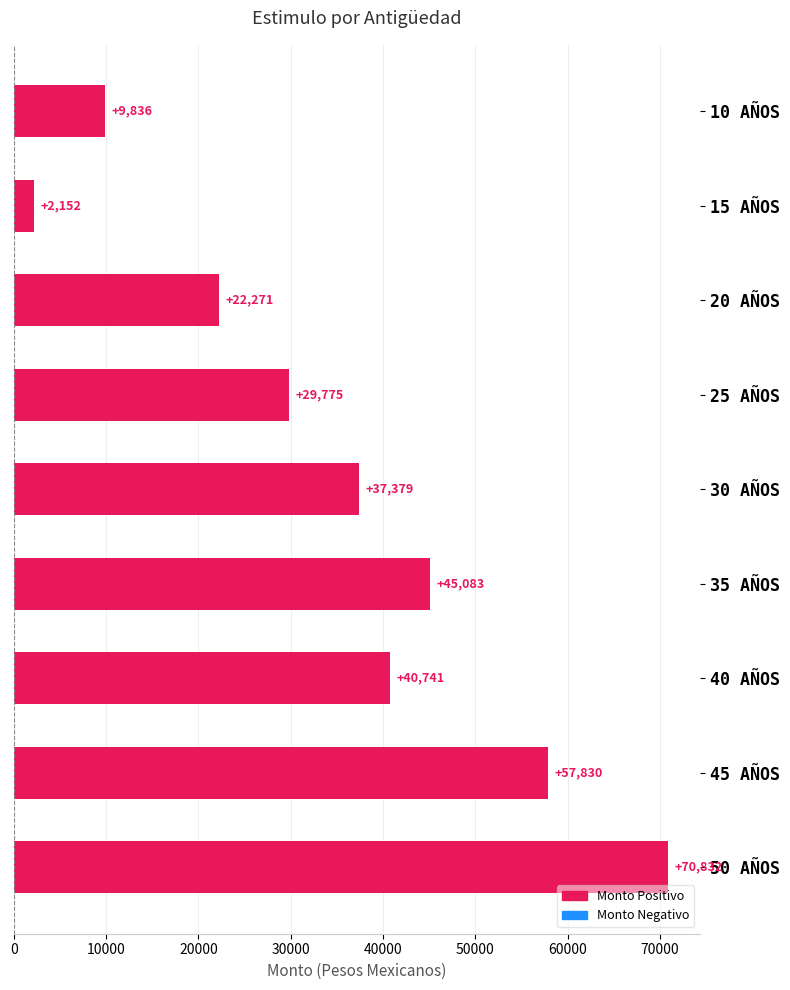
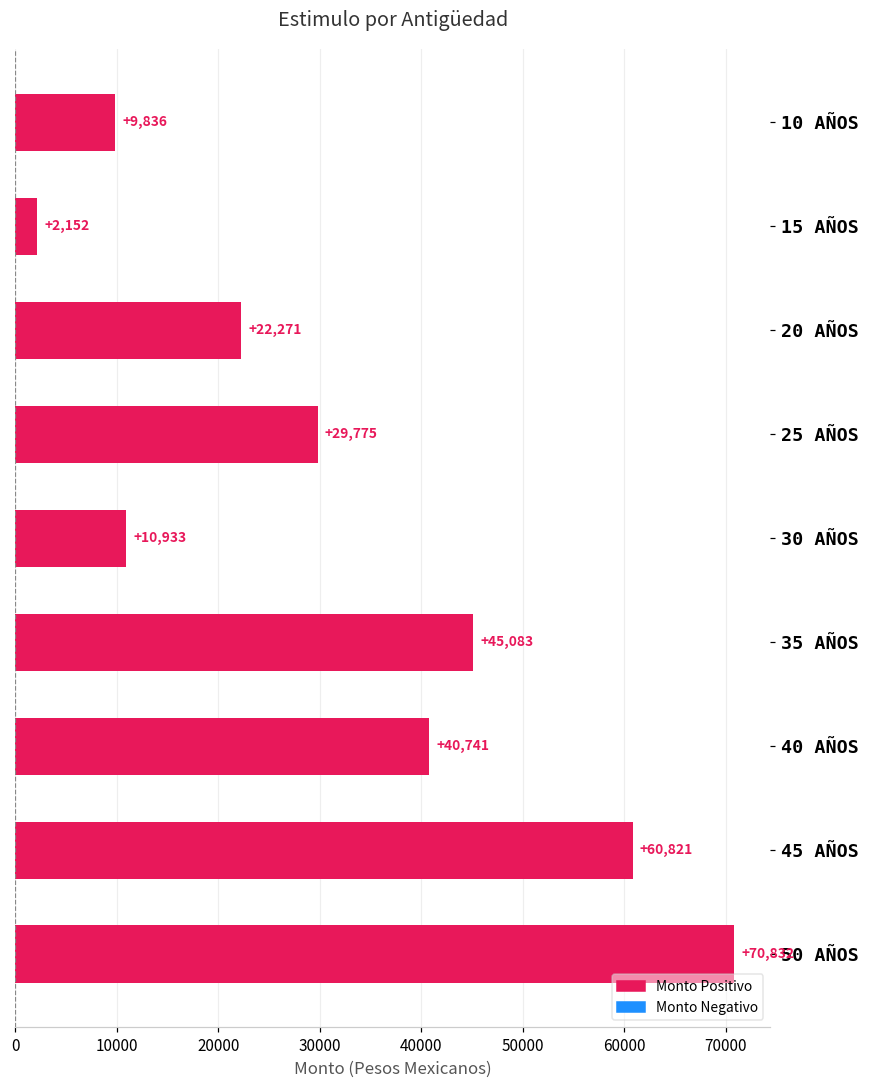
  {
    "10 AÑOS": "+9,836",
    "15 AÑOS": "+2,152",
    "20 AÑOS": "+22,271",
    "25 AÑOS": "+29,775",
-   "30 AÑOS": "+37,379",
+   "30 AÑOS": "+10,933",
    "35 AÑOS": "+45,083",
    "40 AÑOS": "+40,741",
-   "45 AÑOS": "+57,830",
+   "45 AÑOS": "+60,821",
    "50 AÑOS": "+70,832"
  }
